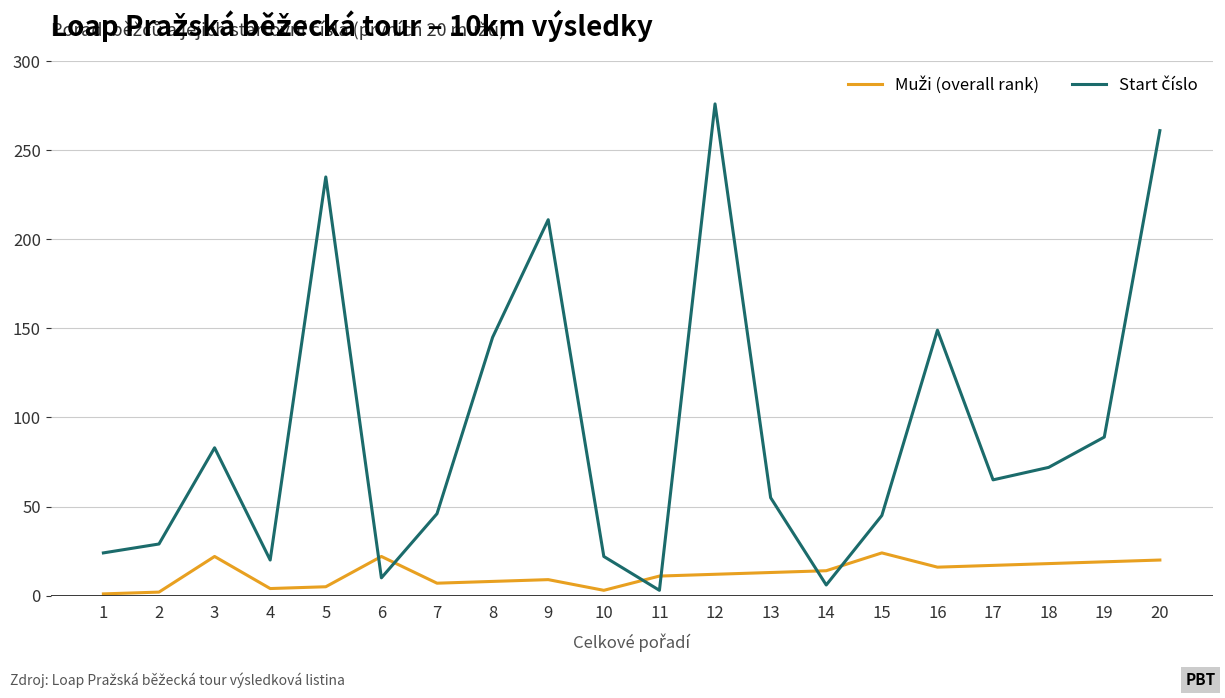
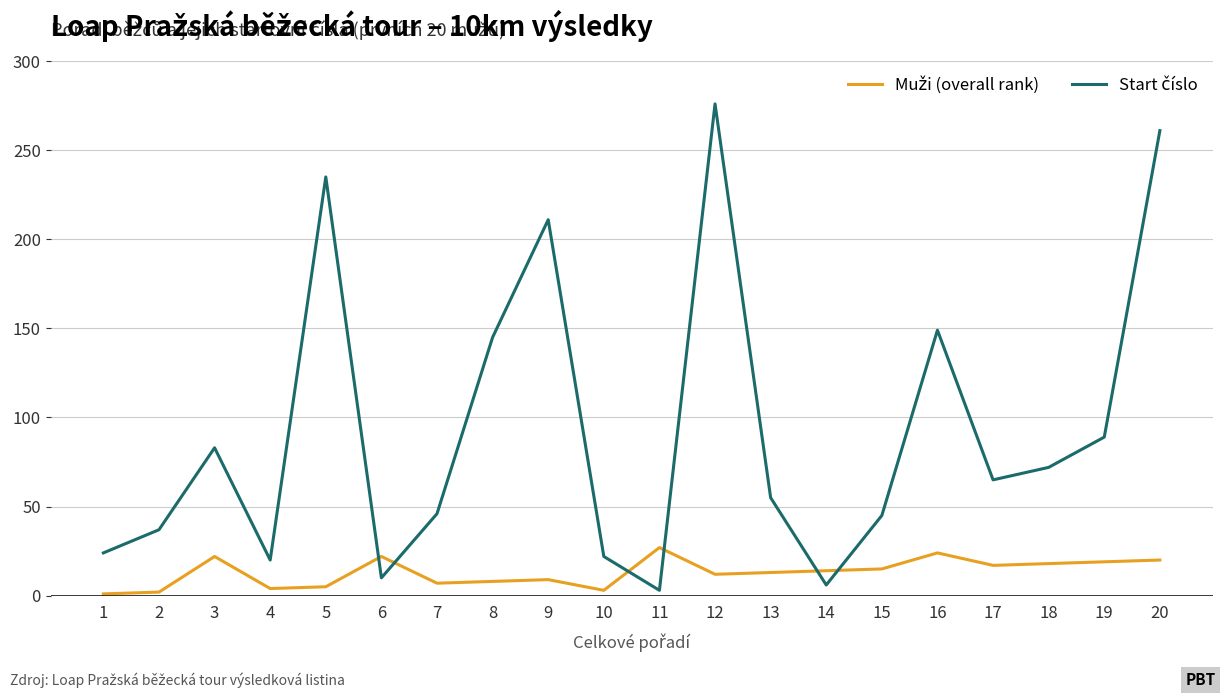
  {
    "Muži (overall rank)": {
      "1": 1,
      "2": 2,
      "3": 22,
      "4": 4,
      "5": 5,
      "6": 22,
      "7": 7,
      "8": 8,
      "9": 9,
      "10": 3,
-     "11": 11,
+     "11": 27,
      "12": 12,
      "13": 13,
      "14": 14,
-     "15": 24,
-     "16": 16,
+     "15": 15,
+     "16": 24,
      "17": 17,
      "18": 18,
      "19": 19,
      "20": 20
    },
    "Start číslo": {
      "1": 24,
-     "2": 29,
+     "2": 37,
      "3": 83,
      "4": 20,
      "5": 235,
      "6": 10,
      "7": 46,
      "8": 145,
      "9": 211,
      "10": 22,
      "11": 3,
      "12": 276,
      "13": 55,
      "14": 6,
      "15": 45,
      "16": 149,
      "17": 65,
      "18": 72,
      "19": 89,
      "20": 261
    }
  }
